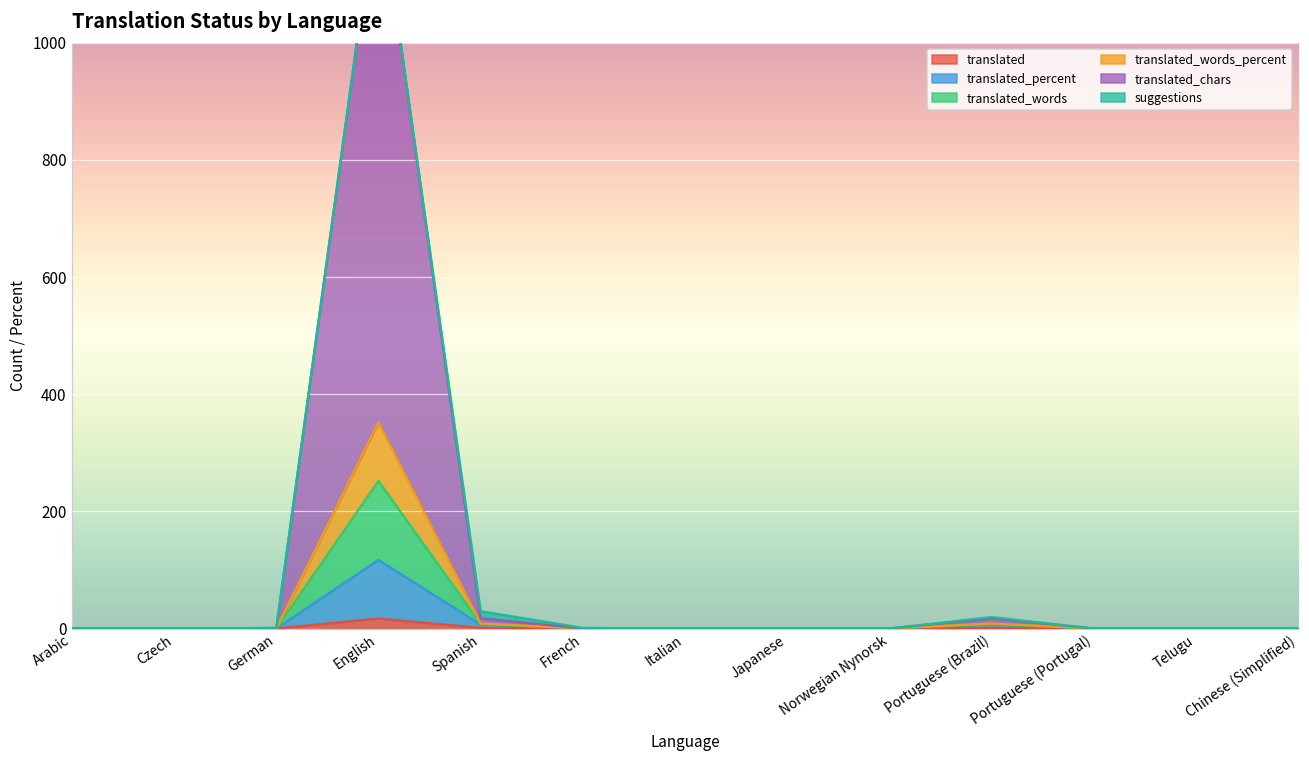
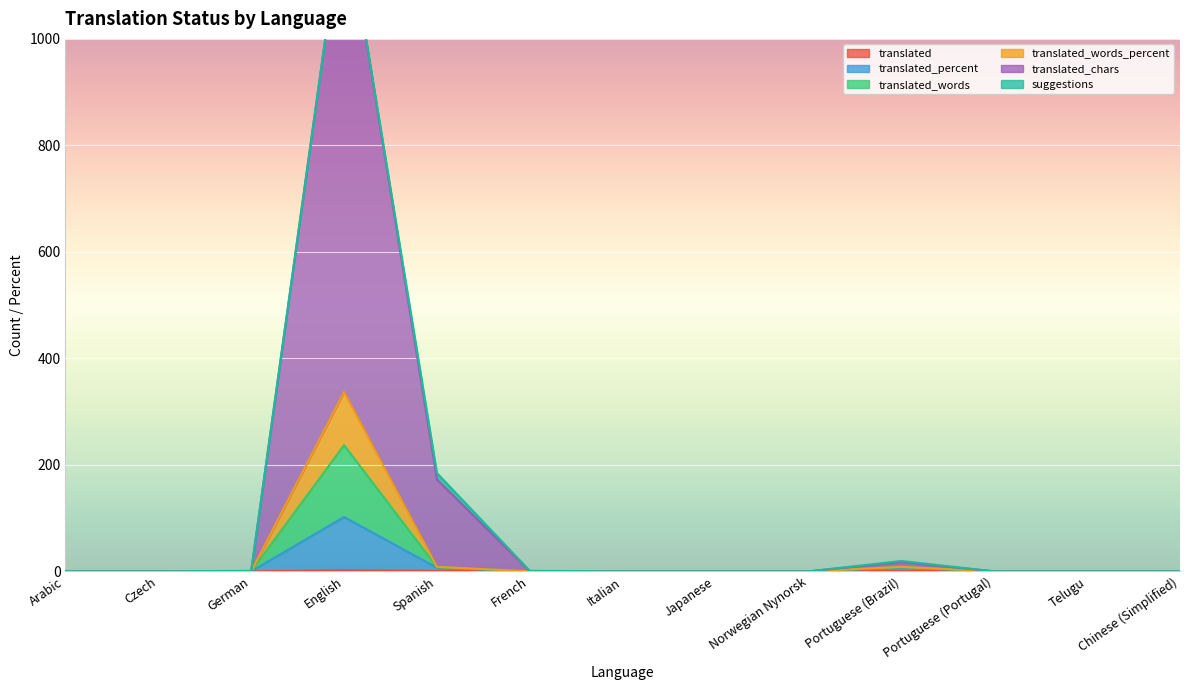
  {
    "translated": {
-     "English": 20,
+     "English": 0,
      "Spanish": 0,
      "Portuguese (Brazil)": 0
    },
    "translated_percent": {
      "English": 100
    },
    "translated_words_percent": {
      "English": 100
    },
    "translated_chars": {
-     "Spanish": 10
+     "Spanish": 160
    }
  }
